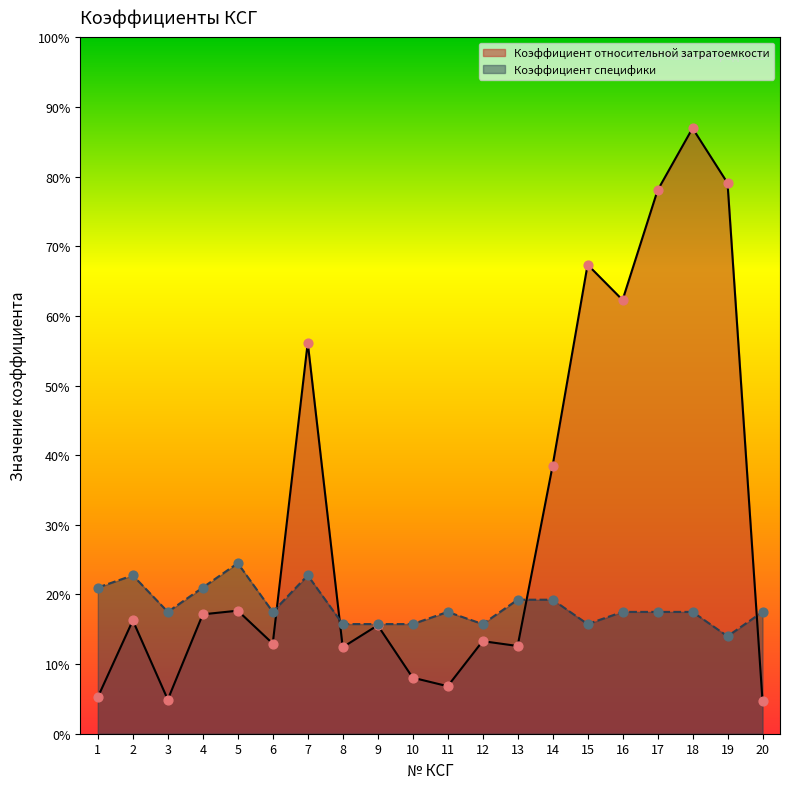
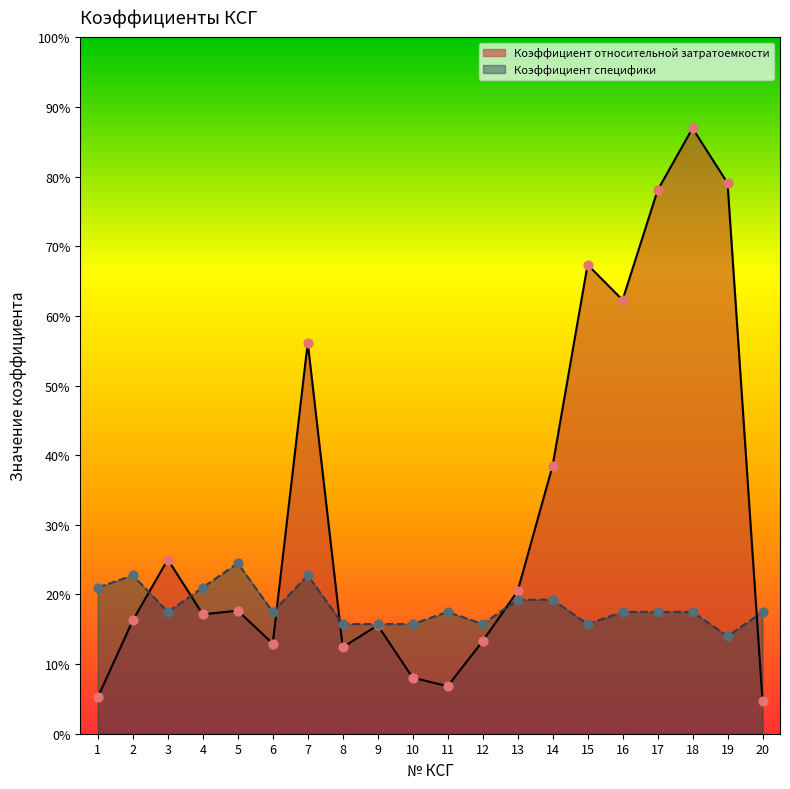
  {
    "Коэффициент относительной затратоемкости": {
      "1": "5%",
      "2": "16%",
-     "3": "5%",
+     "3": "25%",
      "4": "17%",
      "5": "18%",
      "6": "13%",
      "7": "56%",
      "8": "12%",
      "10": "8%",
      "11": "7%",
      "12": "13%",
-     "13": "13%",
+     "13": "20%",
      "14": "38%",
      "15": "67%",
      "16": "62%",
      "17": "78%",
      "18": "87%",
      "19": "79%",
      "20": "5%"
    },
    "Коэффициент специфики": {
      "1": "21%",
      "2": "23%",
      "3": "17%",
      "4": "21%",
      "5": "24%",
      "6": "17%",
      "7": "23%",
      "8": "16%",
      "10": "16%",
      "11": "17%",
      "12": "16%",
      "13": "19%",
      "14": "19%",
      "15": "16%",
      "16": "17%",
      "17": "17%",
      "18": "17%",
      "19": "14%",
      "20": "17%"
    }
  }
